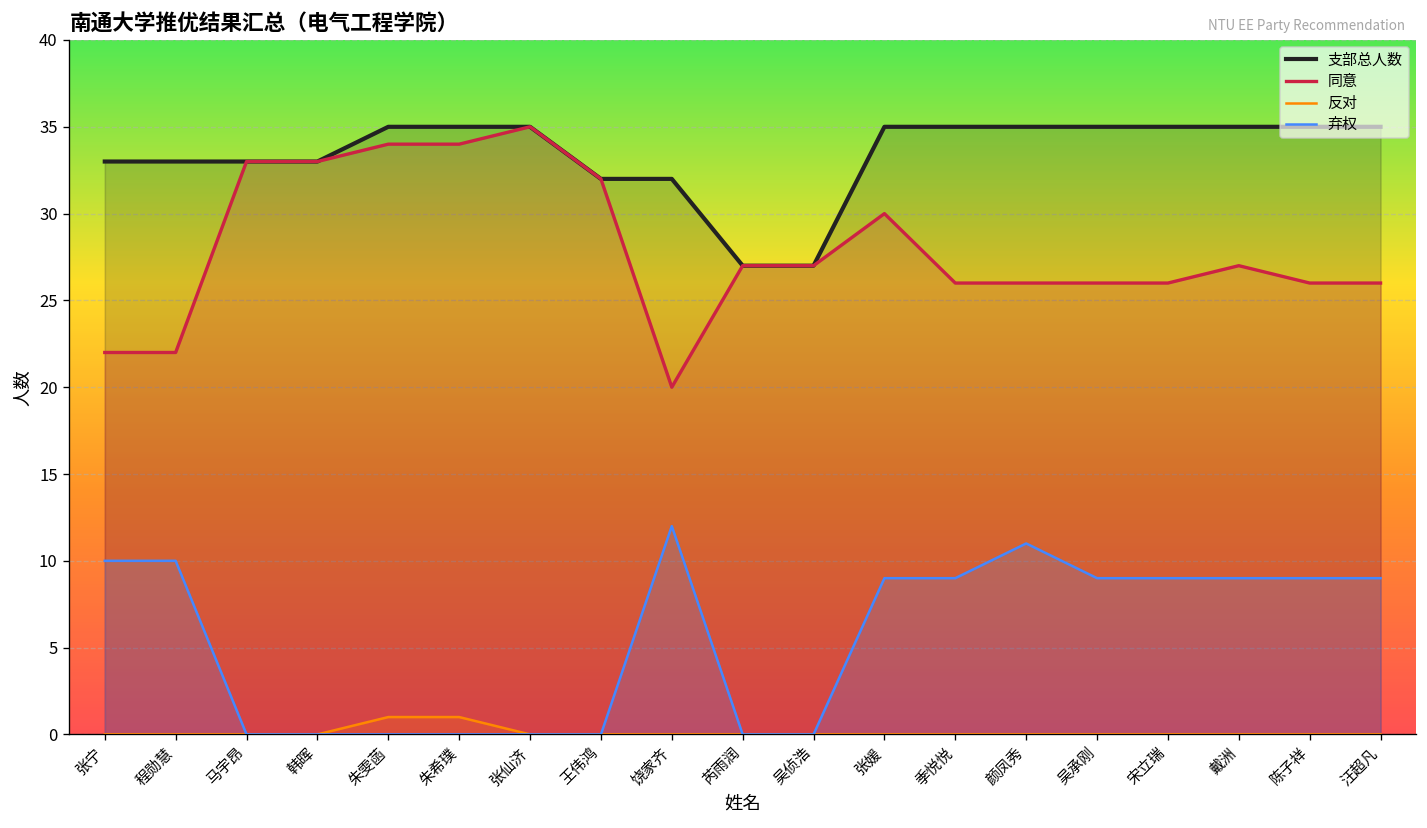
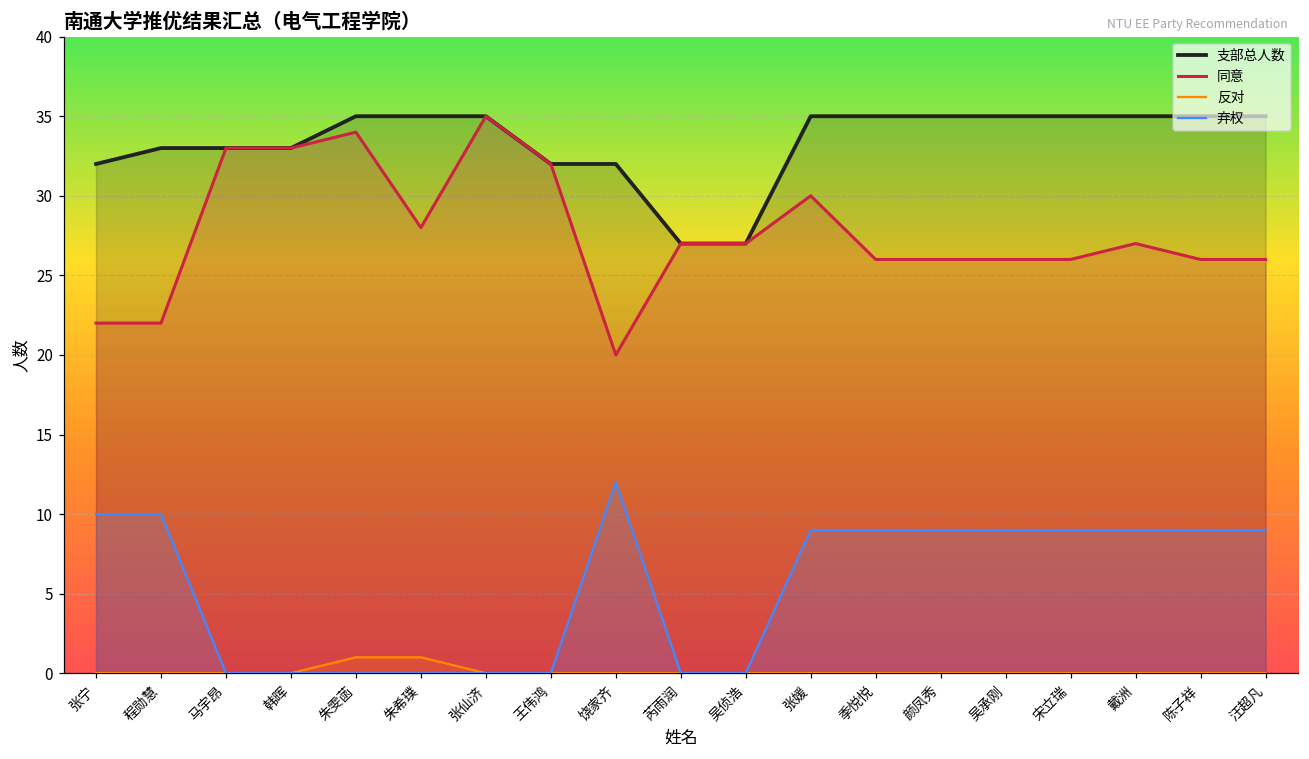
  {
    "支部总人数": {
-     "张宁": 33,
+     "张宁": 32,
      "程勋慧": 33,
      "朱雯菡": 35,
      "朱希璞": 35,
      "饶家齐": 32,
      "张媛": 35,
      "季悦悦": 35,
      "颜凤秀": 35,
      "吴承刚": 35,
      "宋立瑞": 35,
      "戴洲": 35
    },
    "同意": {
      "张宁": 22,
      "程勋慧": 22,
      "朱雯菡": 34,
-     "朱希璞": 34,
+     "朱希璞": 28,
      "饶家齐": 20,
      "张媛": 30,
      "季悦悦": 26,
      "颜凤秀": 26,
      "吴承刚": 26,
      "宋立瑞": 26,
      "戴洲": 27,
      "陈子祥": 26,
      "汪超凡": 26
    },
    "反对": {
      "张宁": 0,
      "程勋慧": 0,
      "朱雯菡": 1,
      "朱希璞": 1,
      "饶家齐": 0,
      "张媛": 0,
      "季悦悦": 0,
      "颜凤秀": 0,
      "吴承刚": 0,
      "宋立瑞": 0,
      "戴洲": 0,
      "陈子祥": 0,
      "汪超凡": 0
    },
    "弃权": {
      "张宁": 10,
      "程勋慧": 10,
      "朱雯菡": 0,
      "朱希璞": 0,
      "饶家齐": 12,
      "张媛": 9,
      "季悦悦": 9,
-     "颜凤秀": 11,
+     "颜凤秀": 9,
      "吴承刚": 9,
      "宋立瑞": 9,
      "戴洲": 9,
      "陈子祥": 9,
      "汪超凡": 9
    }
  }
